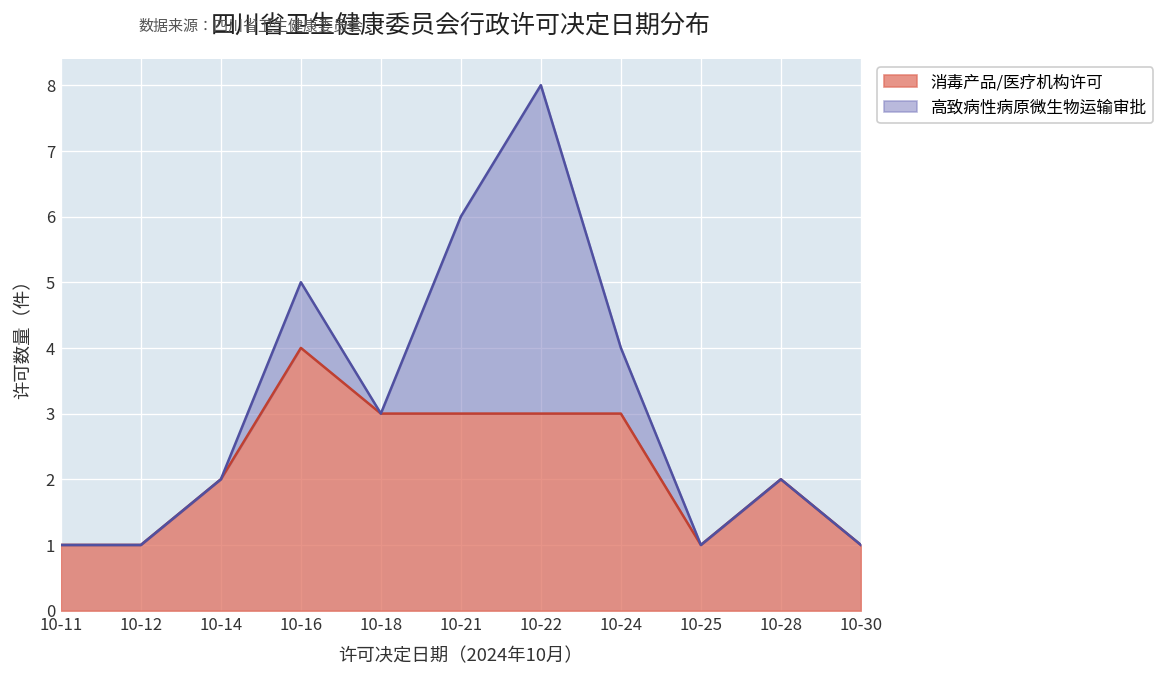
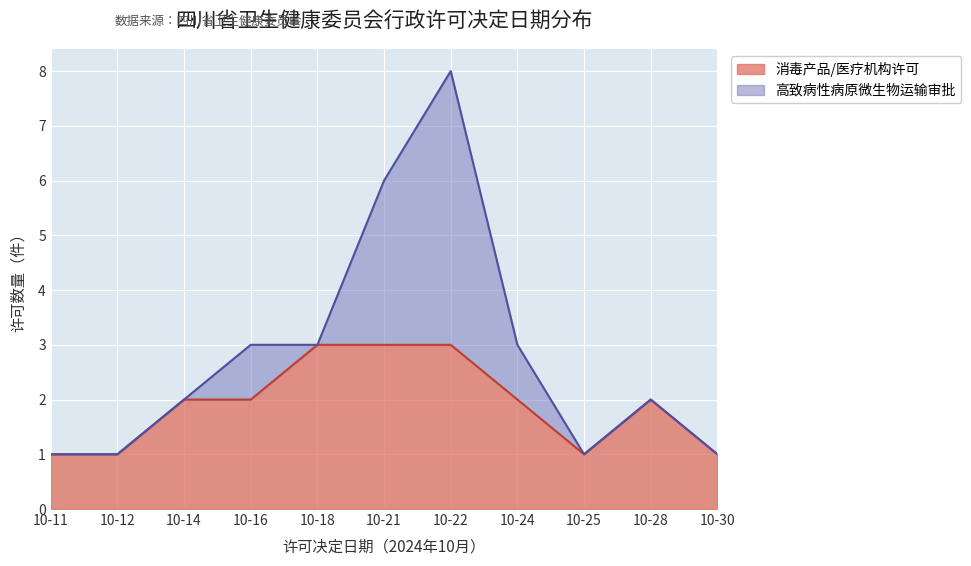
  {
    "消毒产品/医疗机构许可": {
-     "10-16": 4,
+     "10-16": 2,
      "10-21": 3,
      "10-22": 3,
-     "10-24": 3
+     "10-24": 2
    },
    "高致病性病原微生物运输审批": {
      "10-16": 1,
      "10-21": 3,
      "10-22": 5,
      "10-24": 1
    }
  }
